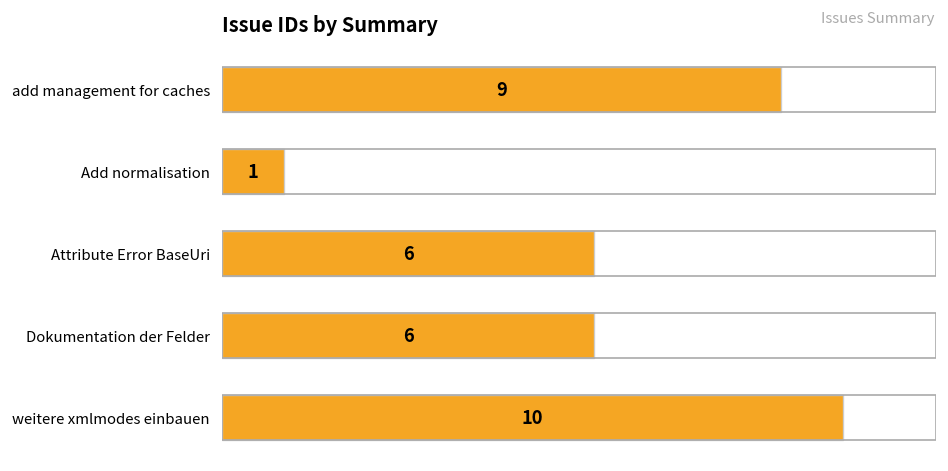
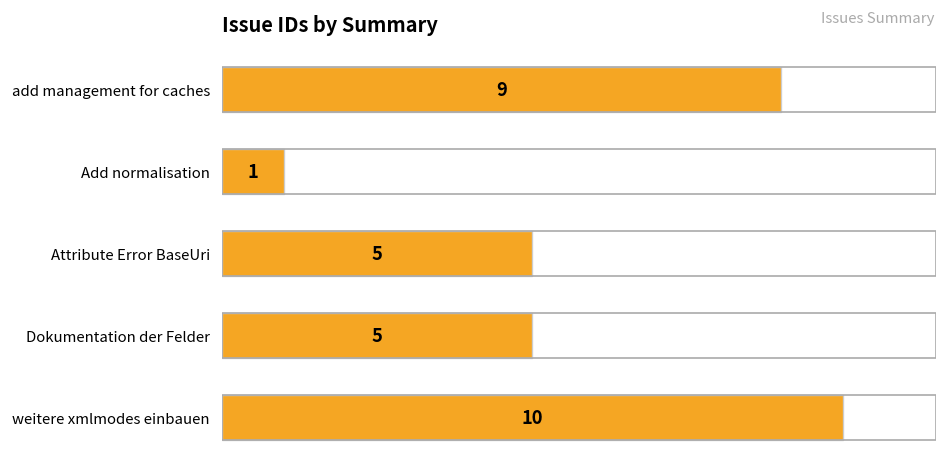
  {
    "add management for caches": 9,
    "Add normalisation": 1,
-   "Attribute Error BaseUri": 6,
-   "Dokumentation der Felder": 6,
+   "Attribute Error BaseUri": 5,
+   "Dokumentation der Felder": 5,
    "weitere xmlmodes einbauen": 10
  }
